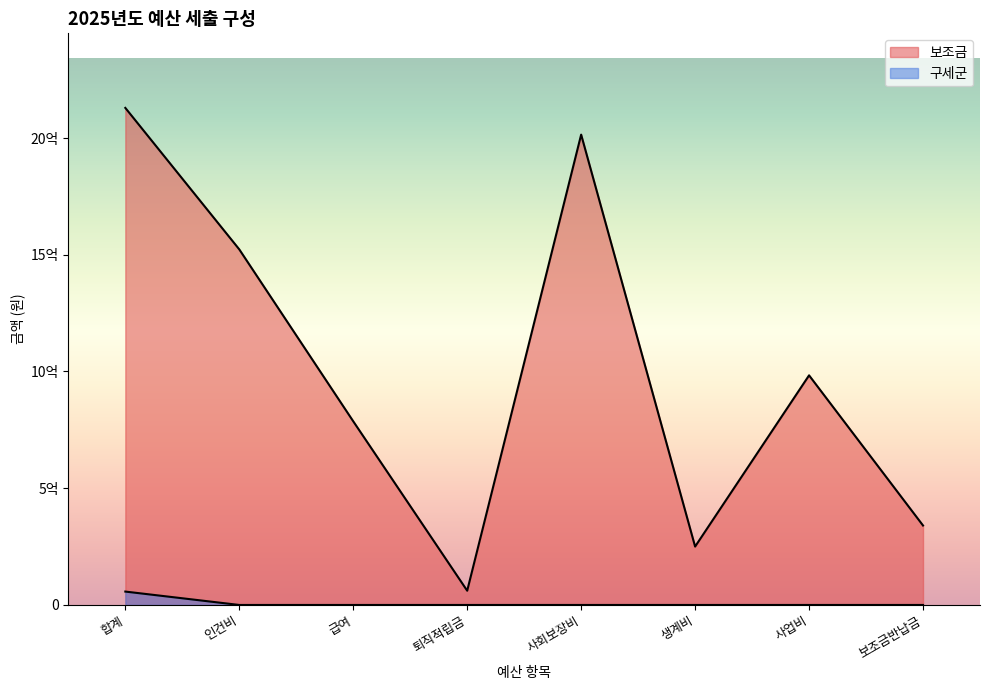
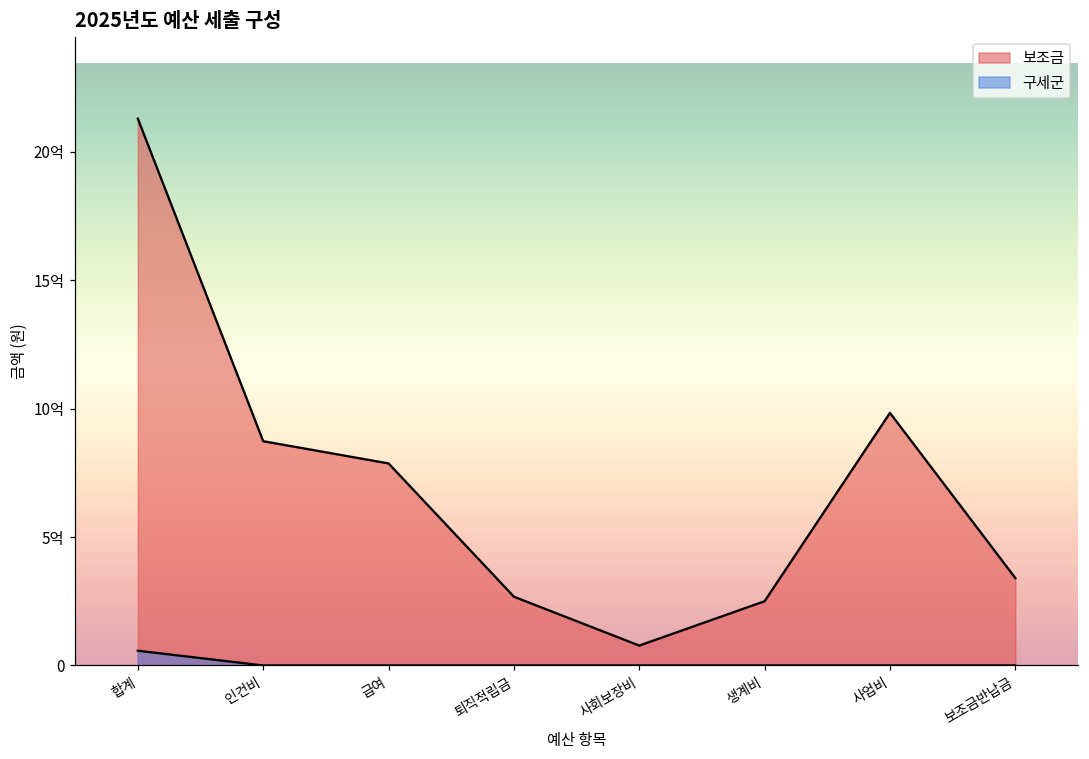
  {
    "보조금": {
      "합계": "21.3억",
-     "인건비": "15.2억",
+     "인건비": "8.7억",
      "급여": "7.9억",
-     "퇴직적립금": "0.6억",
-     "사회보장비": "20.1억",
+     "퇴직적립금": "2.7억",
+     "사회보장비": "0.8억",
      "생계비": "2.5억",
      "사업비": "9.8억",
      "보조금반납금": "3.4억"
    },
    "구세군": {
      "합계": "0.6억",
      "인건비": "0.0억",
      "급여": "0.0억",
      "퇴직적립금": "0.0억",
      "사회보장비": "0.0억",
      "생계비": "0.0억",
      "사업비": "0.0억",
      "보조금반납금": "0.0억"
    }
  }
